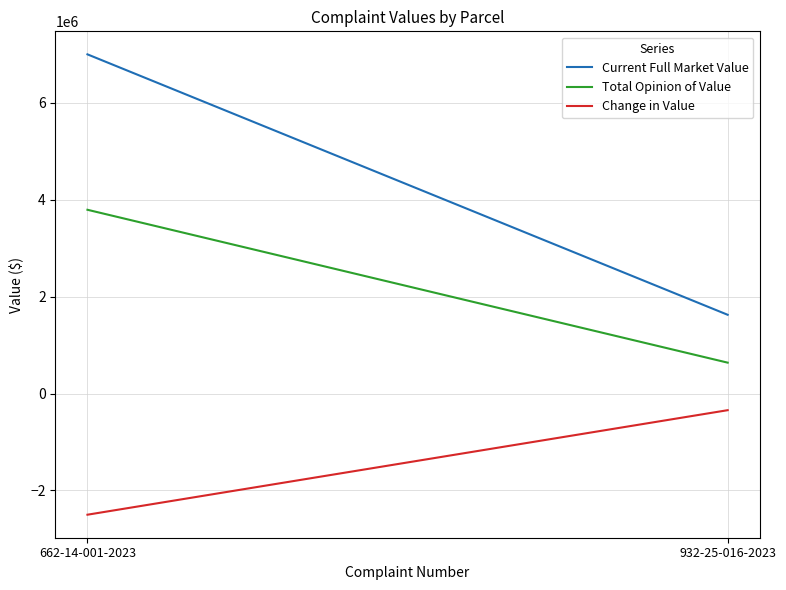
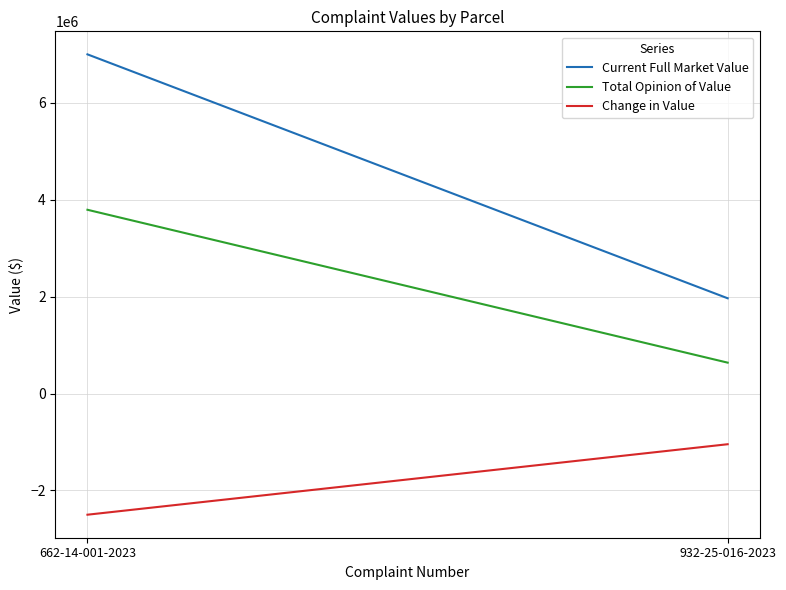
  {
    "Current Full Market Value": {
      "662-14-001-2023": 7000000,
-     "932-25-016-2023": 1600000
+     "932-25-016-2023": 2000000
    },
    "Total Opinion of Value": {
      "662-14-001-2023": 3800000,
      "932-25-016-2023": 600000
    },
    "Change in Value": {
      "662-14-001-2023": -2500000,
-     "932-25-016-2023": -300000
+     "932-25-016-2023": -1000000
    }
  }
